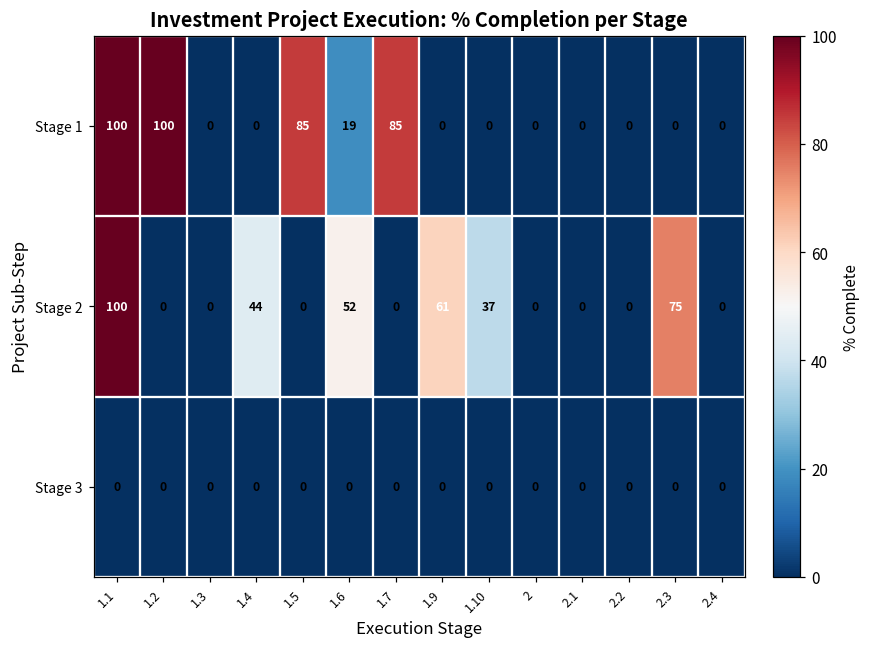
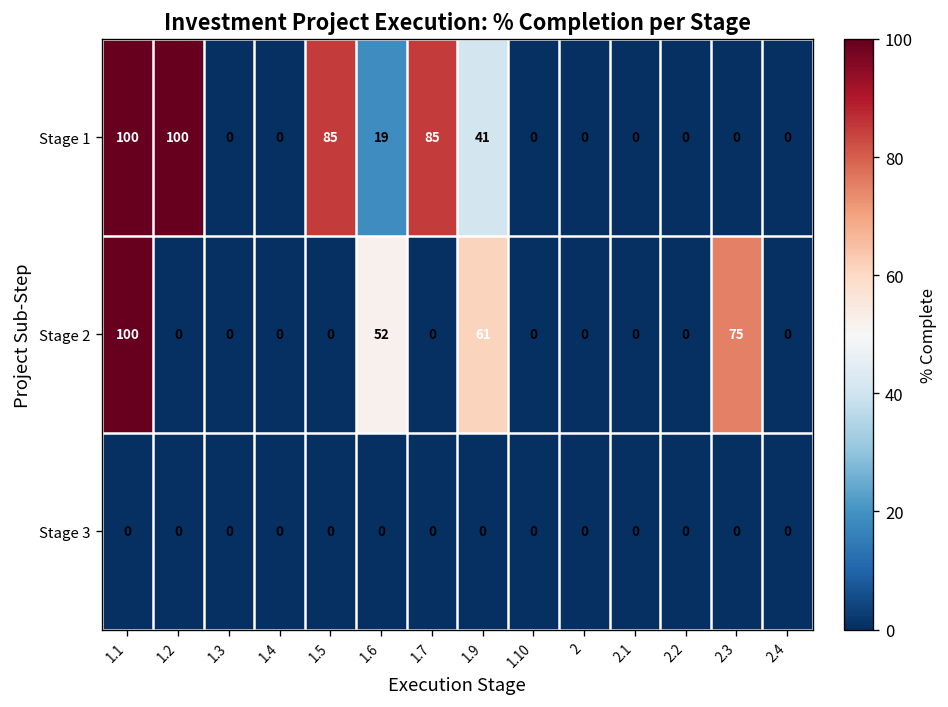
  {
    "Stage 1": {
      "1.1": 100,
      "1.2": 100,
      "1.3": 0,
      "1.4": 0,
      "1.5": 85,
      "1.6": 19,
      "1.7": 85,
-     "1.9": 0,
+     "1.9": 41,
      "1.10": 0,
      "2": 0,
      "2.1": 0,
      "2.2": 0,
      "2.3": 0,
      "2.4": 0
    },
    "Stage 2": {
      "1.1": 100,
      "1.2": 0,
      "1.3": 0,
-     "1.4": 44,
+     "1.4": 0,
      "1.5": 0,
      "1.6": 52,
      "1.7": 0,
      "1.9": 61,
-     "1.10": 37,
+     "1.10": 0,
      "2": 0,
      "2.1": 0,
      "2.2": 0,
      "2.3": 75,
      "2.4": 0
    },
    "Stage 3": {
      "1.1": 0,
      "1.2": 0,
      "1.3": 0,
      "1.4": 0,
      "1.5": 0,
      "1.6": 0,
      "1.7": 0,
      "1.9": 0,
      "1.10": 0,
      "2": 0,
      "2.1": 0,
      "2.2": 0,
      "2.3": 0,
      "2.4": 0
    }
  }
